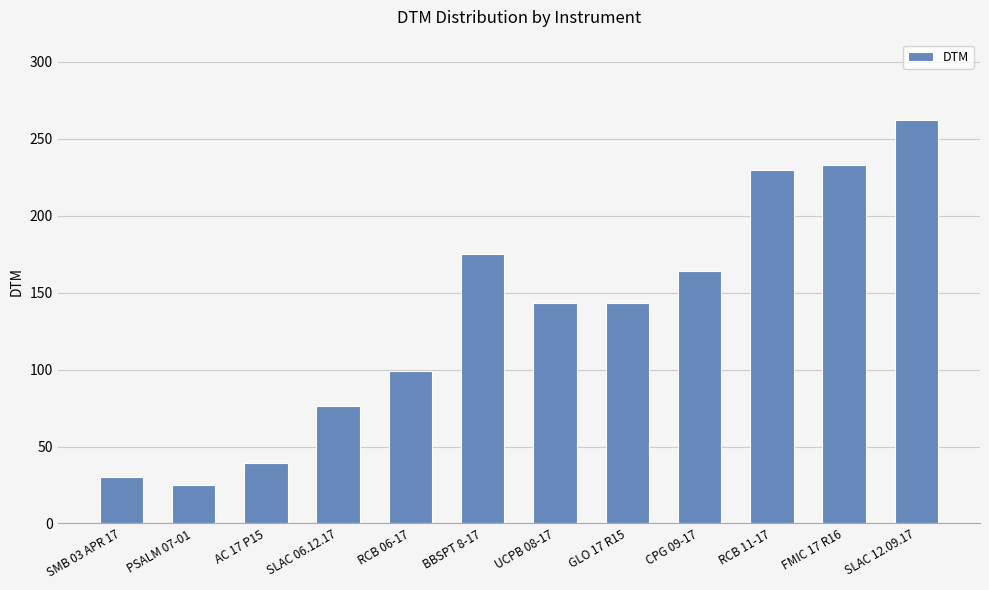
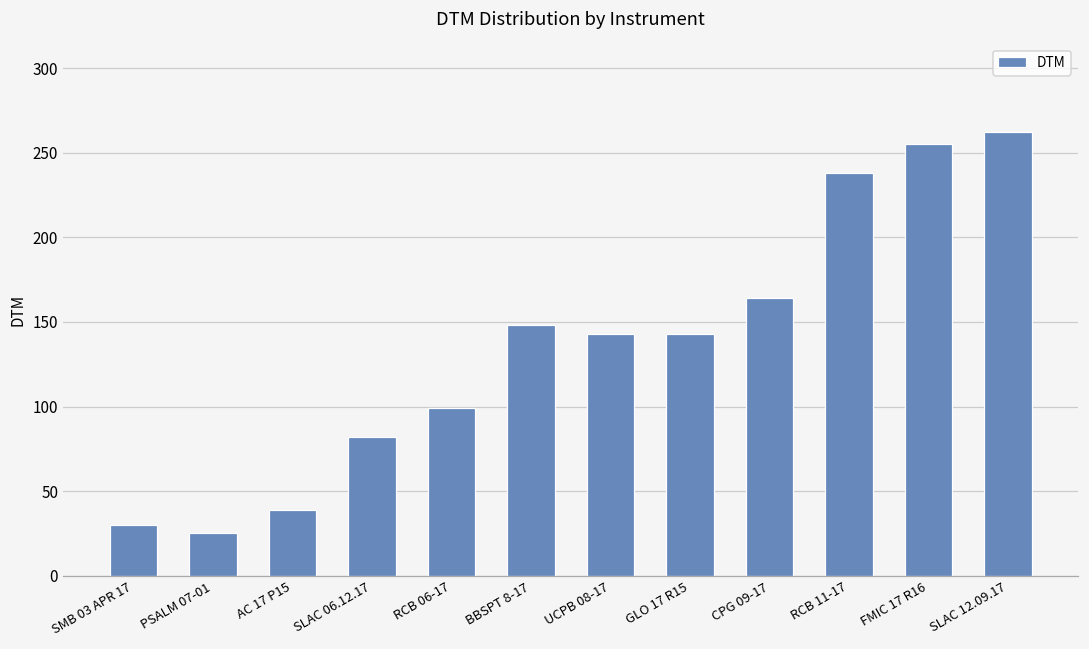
  {
    "SMB 03 APR 17": 30,
    "PSALM 07-01": 25,
    "AC 17 P15": 39,
-   "SLAC 06.12.17": 76,
+   "SLAC 06.12.17": 82,
    "RCB 06-17": 99,
-   "BBSPT 8-17": 175,
+   "BBSPT 8-17": 148,
    "UCPB 08-17": 143,
    "GLO 17 R15": 143,
    "CPG 09-17": 164,
-   "RCB 11-17": 230,
-   "FMIC 17 R16": 233,
+   "RCB 11-17": 238,
+   "FMIC 17 R16": 255,
    "SLAC 12.09.17": 262
  }
